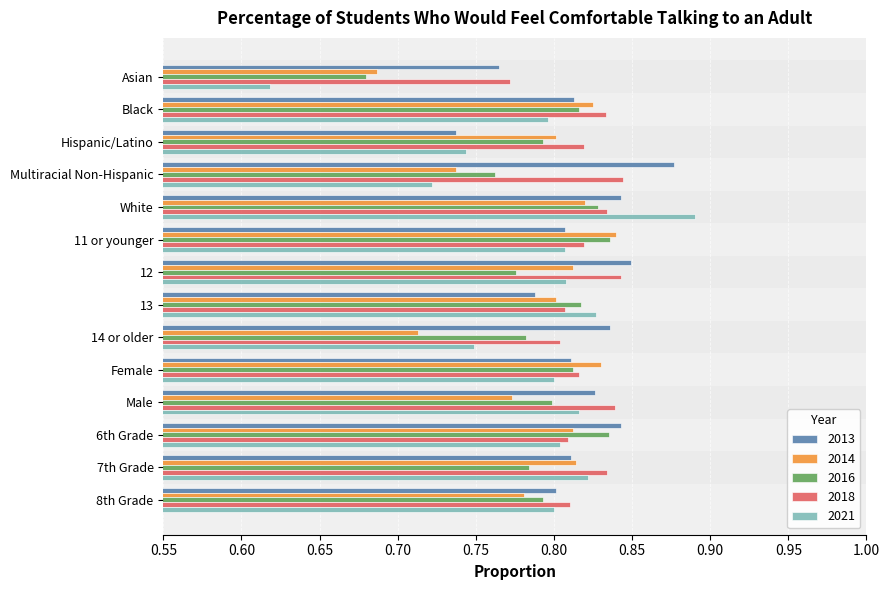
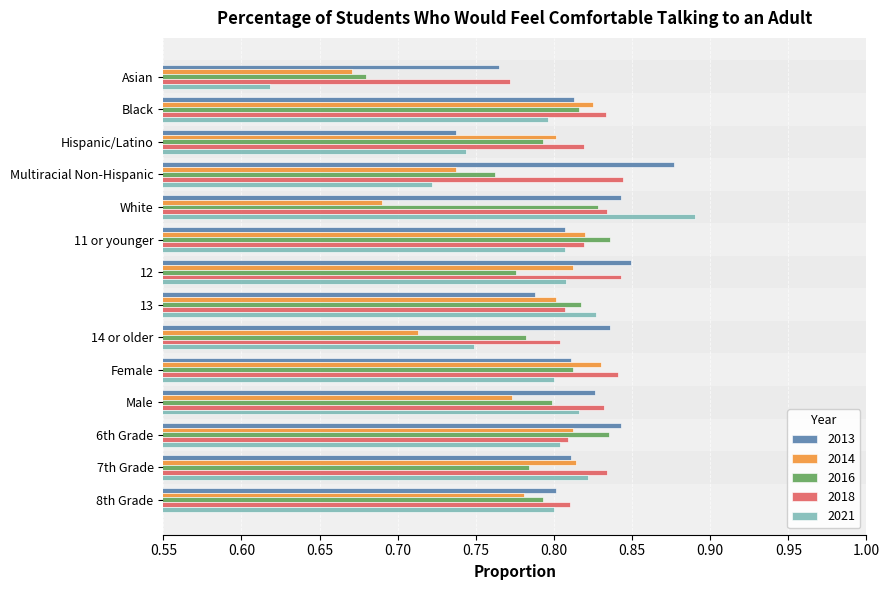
  {
    "2013": {
      "Asian": 0.765,
      "Black": 0.813,
      "Hispanic/Latino": 0.737,
      "Multiracial Non-Hispanic": 0.877,
      "White": 0.843,
      "11 or younger": 0.807,
      "12": 0.849,
      "13": 0.788,
      "14 or older": 0.836,
      "Female": 0.811,
      "Male": 0.826,
      "6th Grade": 0.843,
      "7th Grade": 0.811,
      "8th Grade": 0.801
    },
    "2014": {
-     "Asian": 0.687,
+     "Asian": 0.671,
      "Black": 0.825,
      "Hispanic/Latino": 0.801,
      "Multiracial Non-Hispanic": 0.737,
-     "White": 0.82,
-     "11 or younger": 0.84,
+     "White": 0.69,
+     "11 or younger": 0.82,
      "12": 0.812,
      "13": 0.801,
      "14 or older": 0.713,
      "Female": 0.830,
      "Male": 0.773,
      "6th Grade": 0.812,
      "7th Grade": 0.814,
      "8th Grade": 0.781
    },
    "2016": {
      "Asian": 0.680,
      "Black": 0.816,
      "Hispanic/Latino": 0.793,
      "Multiracial Non-Hispanic": 0.762,
      "White": 0.828,
      "11 or younger": 0.836,
      "12": 0.776,
      "13": 0.817,
      "14 or older": 0.782,
      "Female": 0.812,
      "Male": 0.799,
      "6th Grade": 0.835,
      "7th Grade": 0.784,
      "8th Grade": 0.793
    },
    "2018": {
      "Asian": 0.772,
      "Black": 0.833,
      "Hispanic/Latino": 0.819,
      "Multiracial Non-Hispanic": 0.844,
      "White": 0.834,
      "11 or younger": 0.819,
      "12": 0.843,
      "13": 0.807,
      "14 or older": 0.804,
-     "Female": 0.816,
-     "Male": 0.839,
+     "Female": 0.841,
+     "Male": 0.832,
      "6th Grade": 0.809,
      "7th Grade": 0.834,
      "8th Grade": 0.810
    },
    "2021": {
      "Asian": 0.618,
      "Black": 0.796,
      "Hispanic/Latino": 0.744,
      "Multiracial Non-Hispanic": 0.722,
      "White": 0.890,
      "11 or younger": 0.807,
      "12": 0.808,
      "13": 0.827,
      "14 or older": 0.749,
      "Female": 0.800,
      "Male": 0.816,
      "6th Grade": 0.804,
      "7th Grade": 0.822,
      "8th Grade": 0.800
    }
  }
